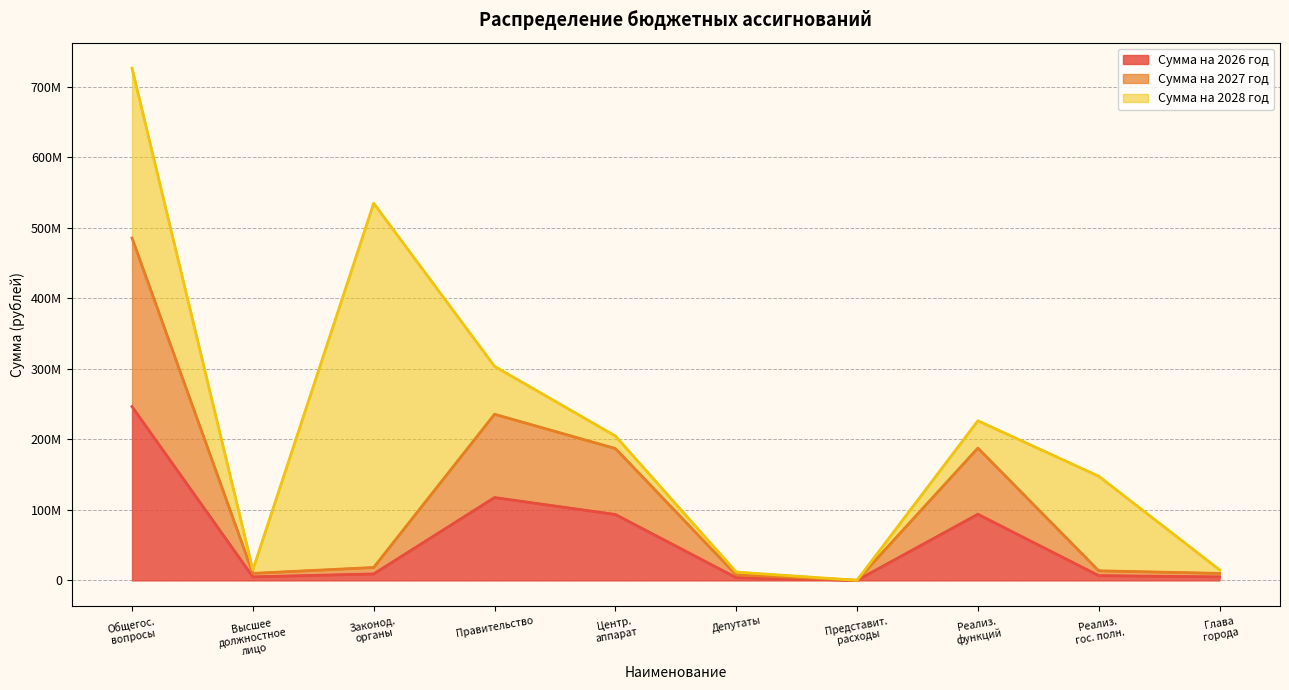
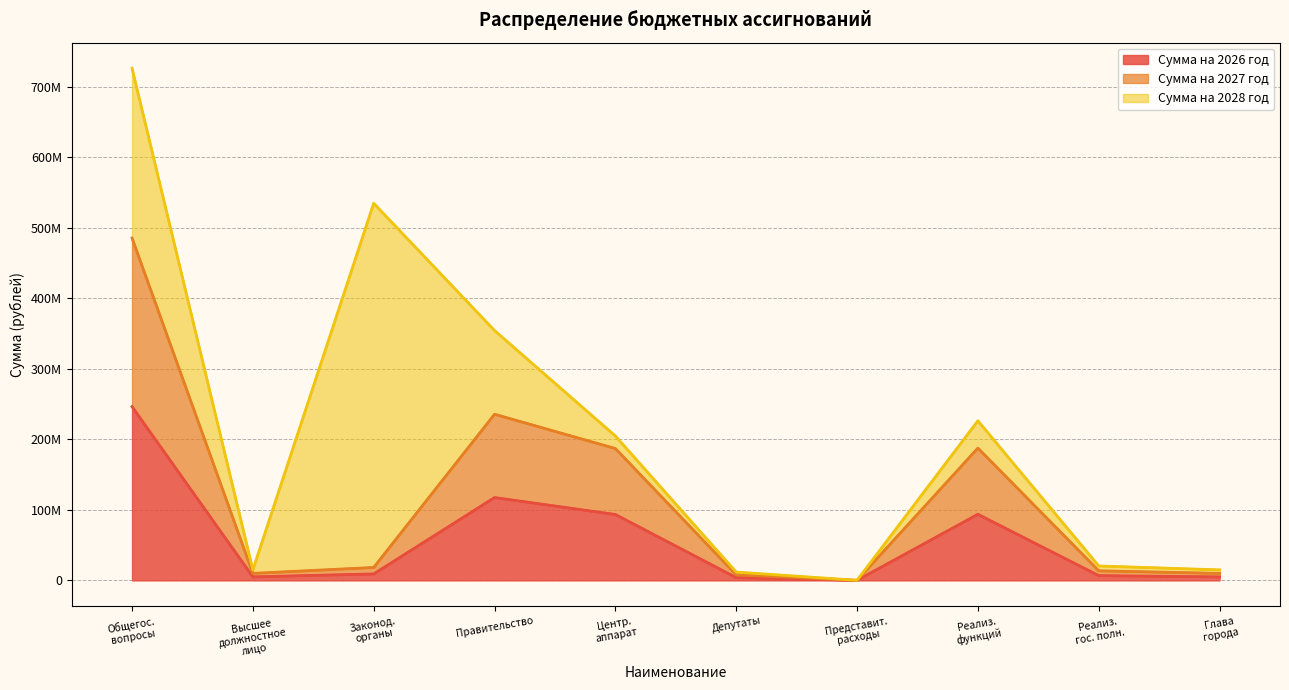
  {
    "Сумма на 2028 год": {
      "Общегос. вопросы": 240000000,
      "Высшее должностное лицо": 0,
      "Законод. органы": 520000000,
-     "Правительство": 70000000,
+     "Правительство": 120000000,
      "Центр. аппарат": 20000000,
      "Депутаты": 0,
      "Реализ. функций": 40000000,
-     "Реализ. гос. полн.": 130000000,
+     "Реализ. гос. полн.": 10000000,
      "Глава города": 0
    }
  }
